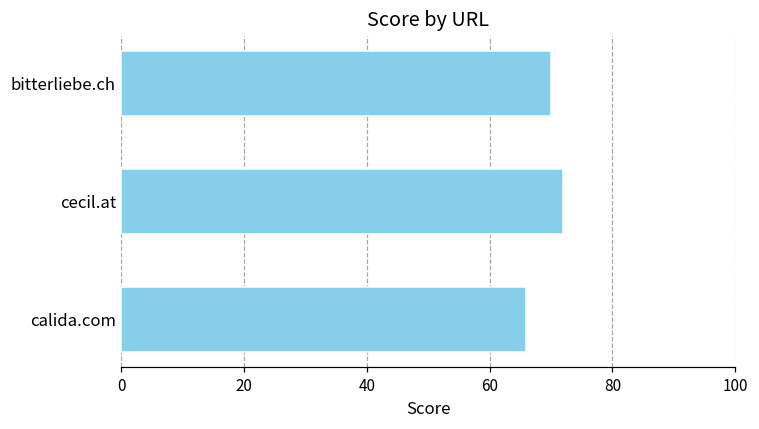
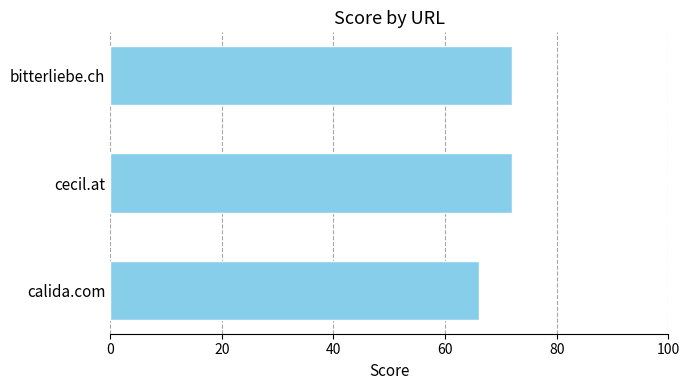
  {
-   "bitterliebe.ch": 70,
+   "bitterliebe.ch": 72,
    "cecil.at": 72,
    "calida.com": 66
  }
